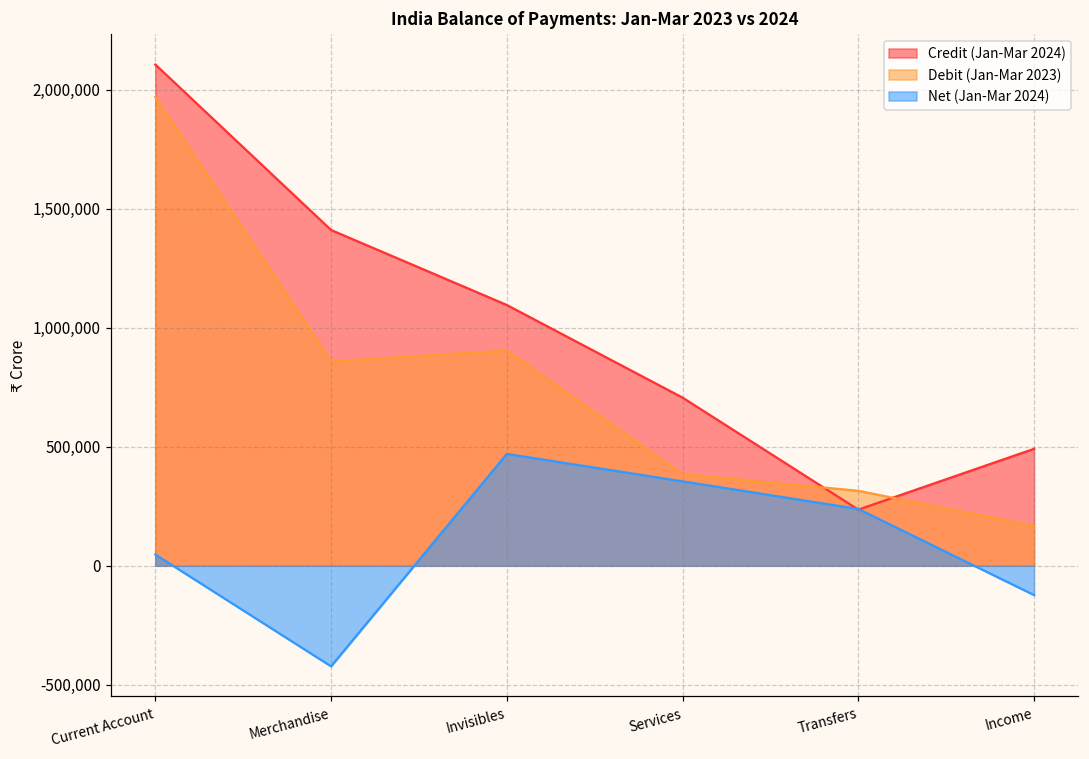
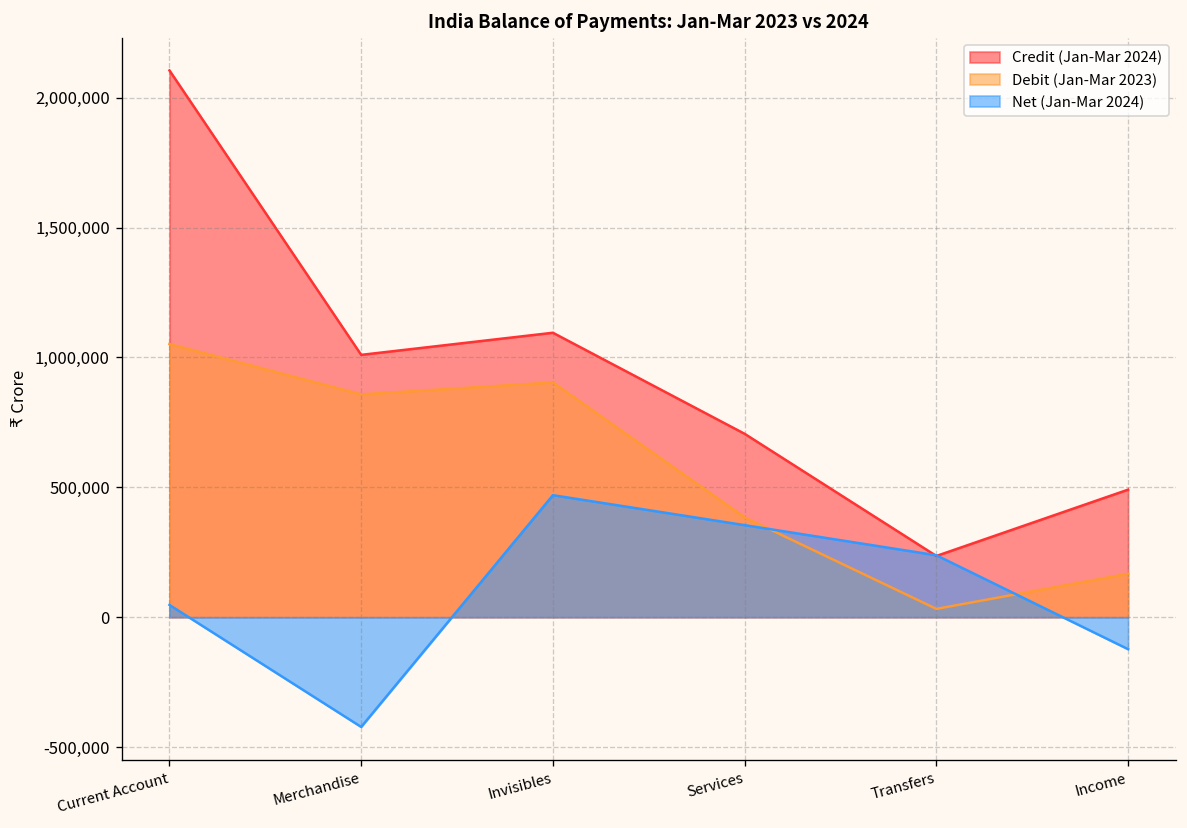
  {
    "Credit (Jan-Mar 2024)": {
      "Current Account": "2,110,000",
-     "Merchandise": "1,410,000",
+     "Merchandise": "1,010,000",
      "Invisibles": "1,100,000",
      "Services": "710,000",
      "Income": "490,000"
    },
    "Debit (Jan-Mar 2023)": {
-     "Current Account": "1,970,000",
+     "Current Account": "1,050,000",
      "Merchandise": "860,000",
      "Invisibles": "900,000",
      "Services": "380,000",
-     "Transfers": "310,000",
+     "Transfers": "30,000",
      "Income": "170,000"
    }
  }
